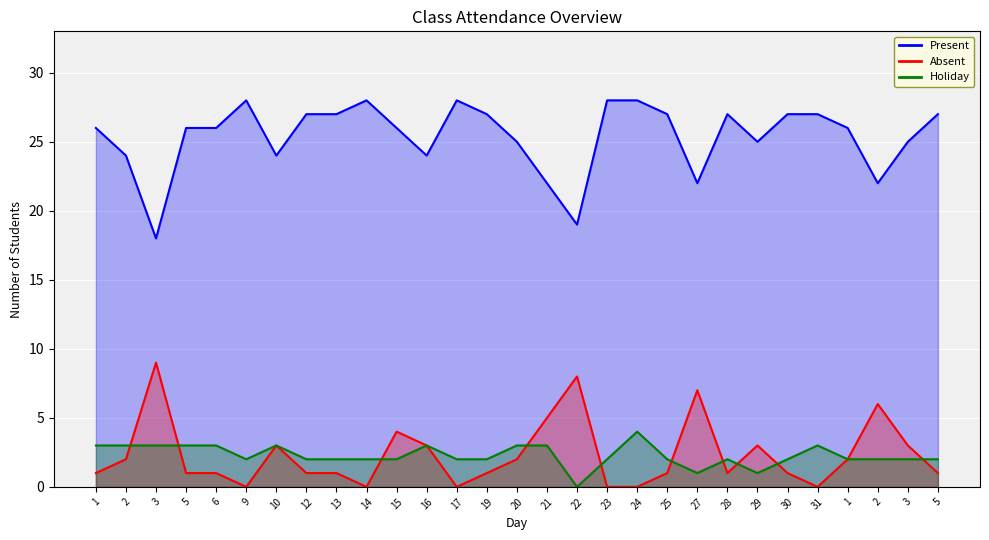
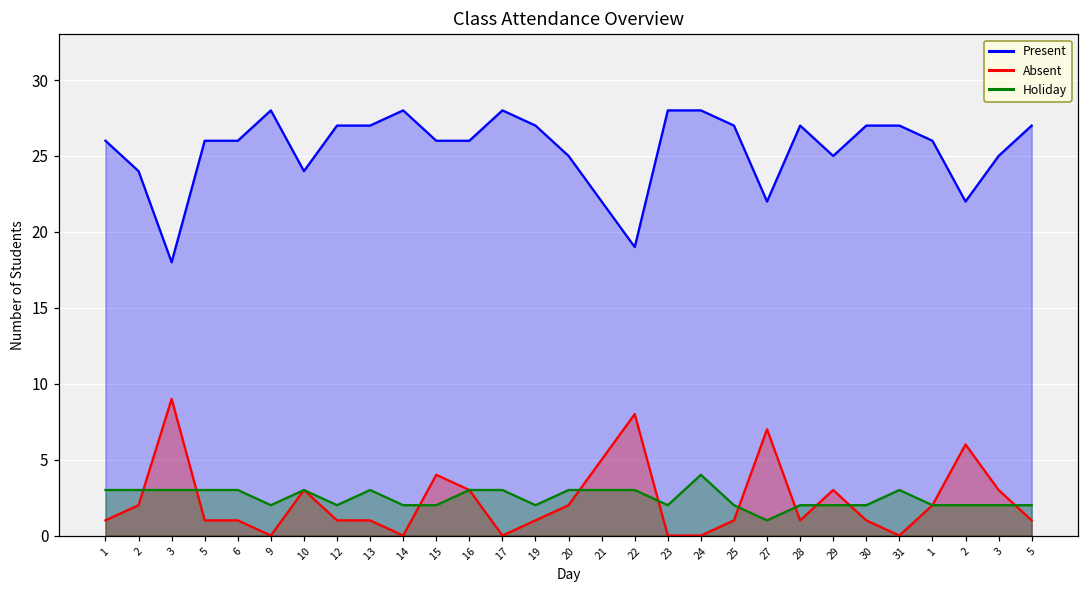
  {
    "Present": {
      "6": 26,
      "9": 28,
      "10": 24,
      "12": 27,
      "13": 27,
      "14": 28,
      "15": 26,
-     "16": 24,
+     "16": 26,
      "17": 28,
      "19": 27,
      "20": 25,
      "21": 22,
      "22": 19,
      "23": 28,
      "24": 28,
      "25": 27,
      "27": 22,
      "28": 27,
      "29": 25,
      "30": 27,
      "31": 27
    },
    "Absent": {
      "6": 1,
      "9": 0,
      "12": 1,
      "13": 1,
      "14": 0,
      "15": 4,
      "17": 0,
      "19": 1,
      "20": 2,
      "21": 5,
      "22": 8,
      "23": 0,
      "24": 0,
      "25": 1,
      "27": 7,
      "28": 1,
      "29": 3,
      "30": 1,
      "31": 0
    },
    "Holiday": {
      "6": 3,
      "9": 2,
      "12": 2,
-     "13": 2,
+     "13": 3,
      "14": 2,
      "15": 2,
-     "17": 2,
+     "17": 3,
      "19": 2,
      "20": 3,
      "21": 3,
-     "22": 0,
+     "22": 3,
      "23": 2,
      "24": 4,
      "25": 2,
      "27": 1,
      "28": 2,
-     "29": 1,
+     "29": 2,
      "30": 2,
      "31": 3
    }
  }
